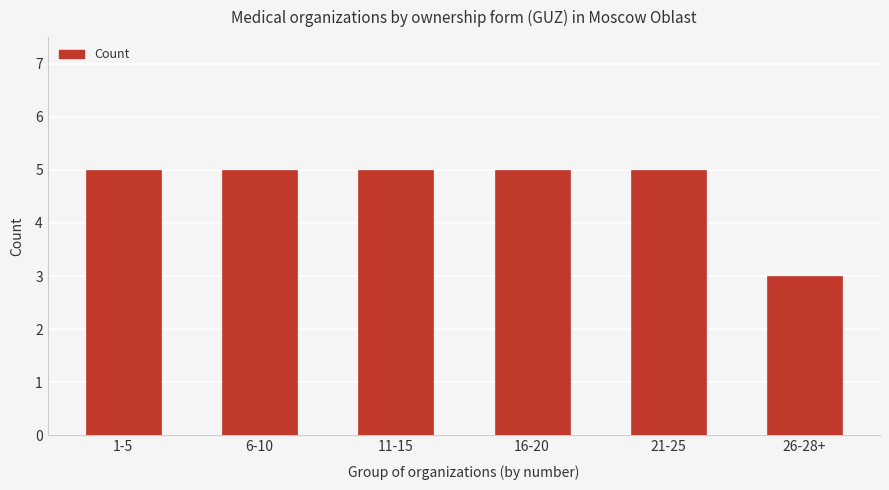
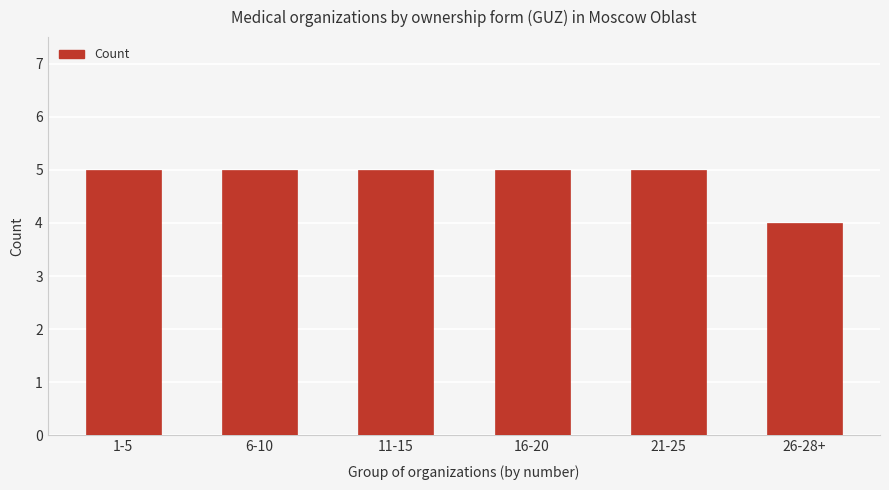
  {
    "1-5": 5,
    "6-10": 5,
    "11-15": 5,
    "16-20": 5,
    "21-25": 5,
-   "26-28+": 3
+   "26-28+": 4
  }
